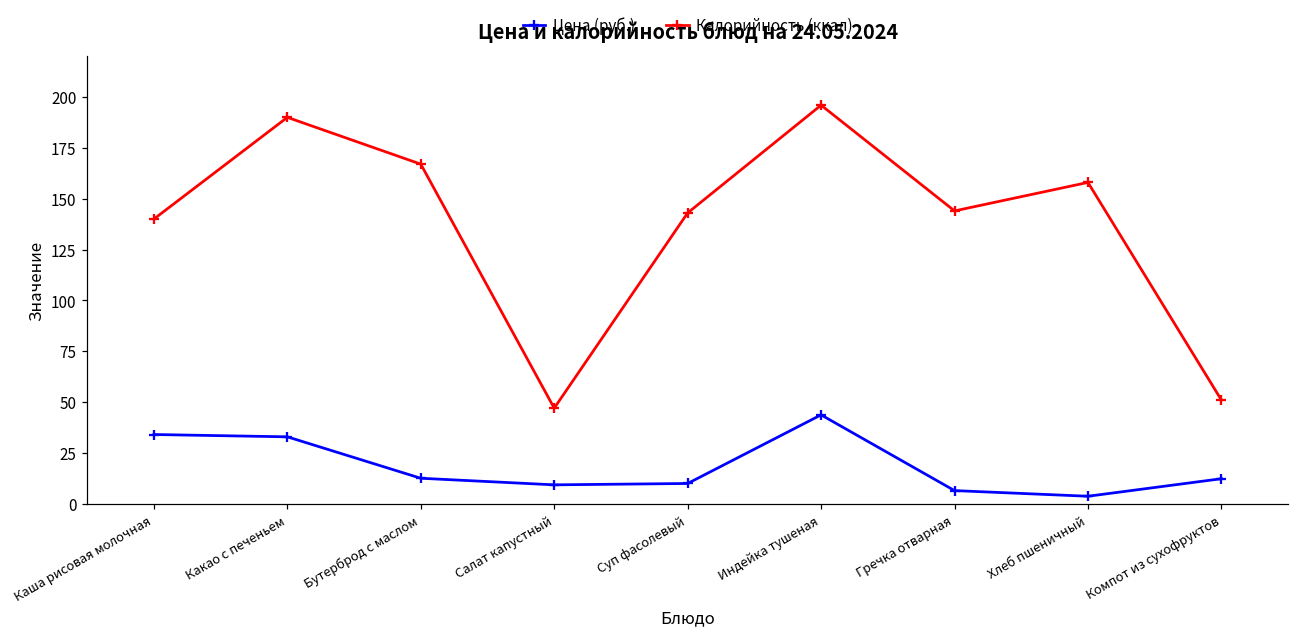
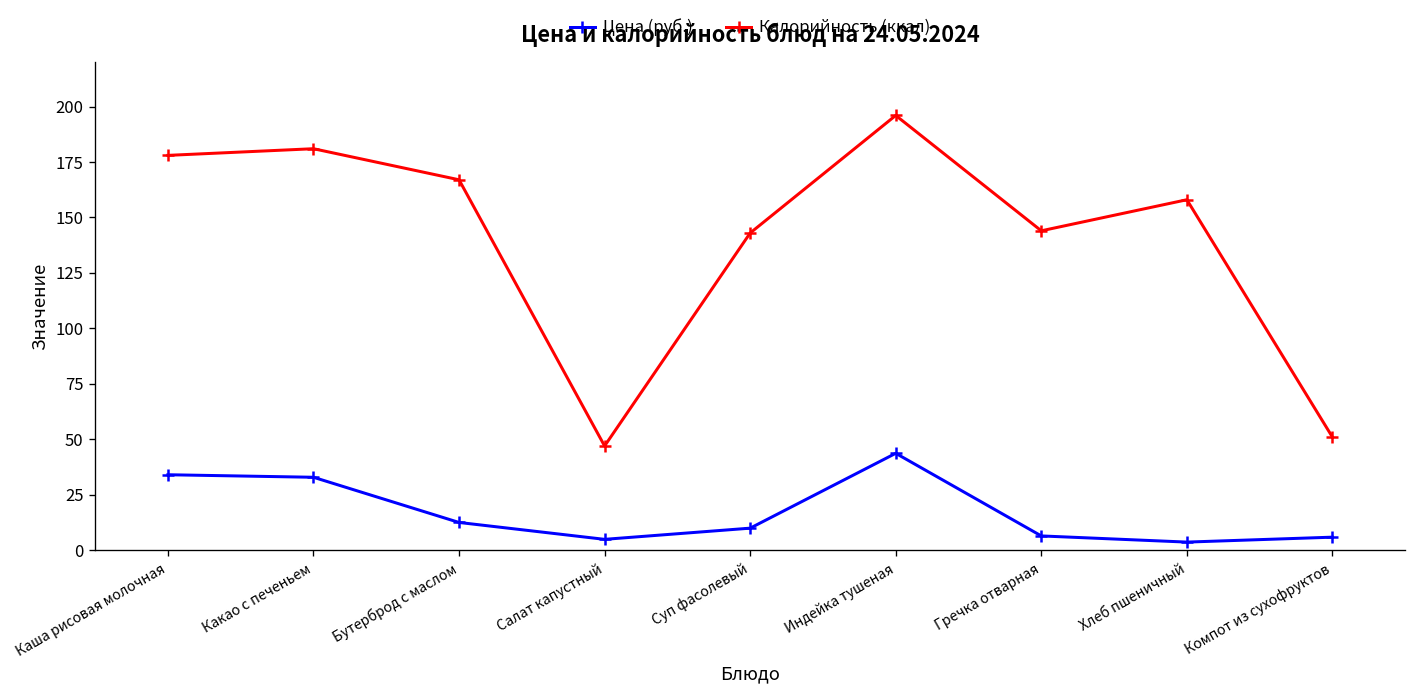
  {
    "Цена (руб.)": {
      "Каша рисовая молочная": 34,
      "Какао с печеньем": 33,
      "Бутерброд с маслом": 13,
-     "Салат капустный": 9,
+     "Салат капустный": 5,
      "Суп фасолевый": 10,
      "Индейка тушеная": 44,
      "Гречка отварная": 6,
      "Хлеб пшеничный": 4,
-     "Компот из сухофруктов": 12
+     "Компот из сухофруктов": 6
    },
    "Калорийность (ккал)": {
-     "Каша рисовая молочная": 140,
-     "Какао с печеньем": 190,
+     "Каша рисовая молочная": 178,
+     "Какао с печеньем": 181,
      "Бутерброд с маслом": 167,
      "Салат капустный": 47,
      "Суп фасолевый": 143,
      "Индейка тушеная": 196,
      "Гречка отварная": 144,
      "Хлеб пшеничный": 158,
      "Компот из сухофруктов": 51
    }
  }
